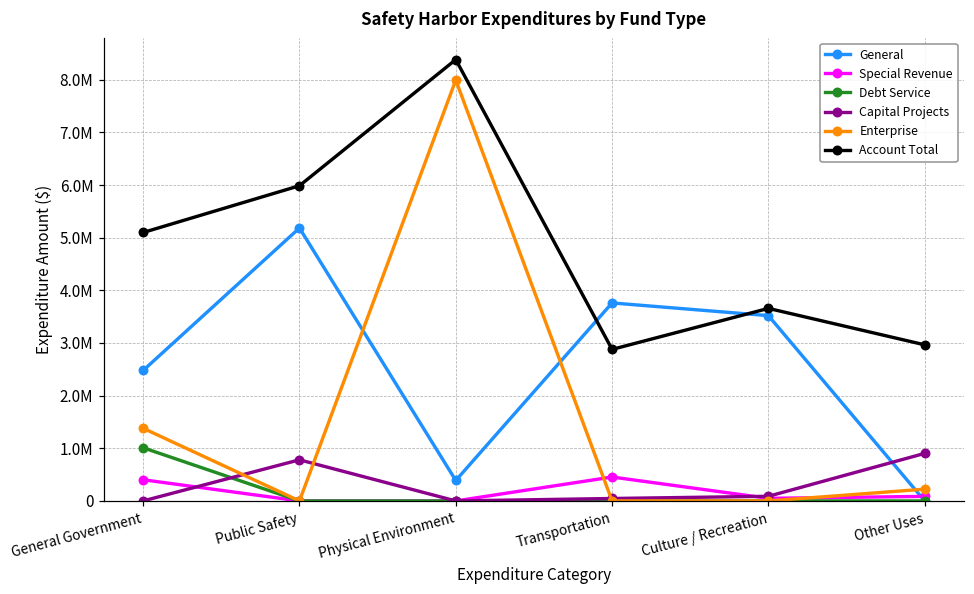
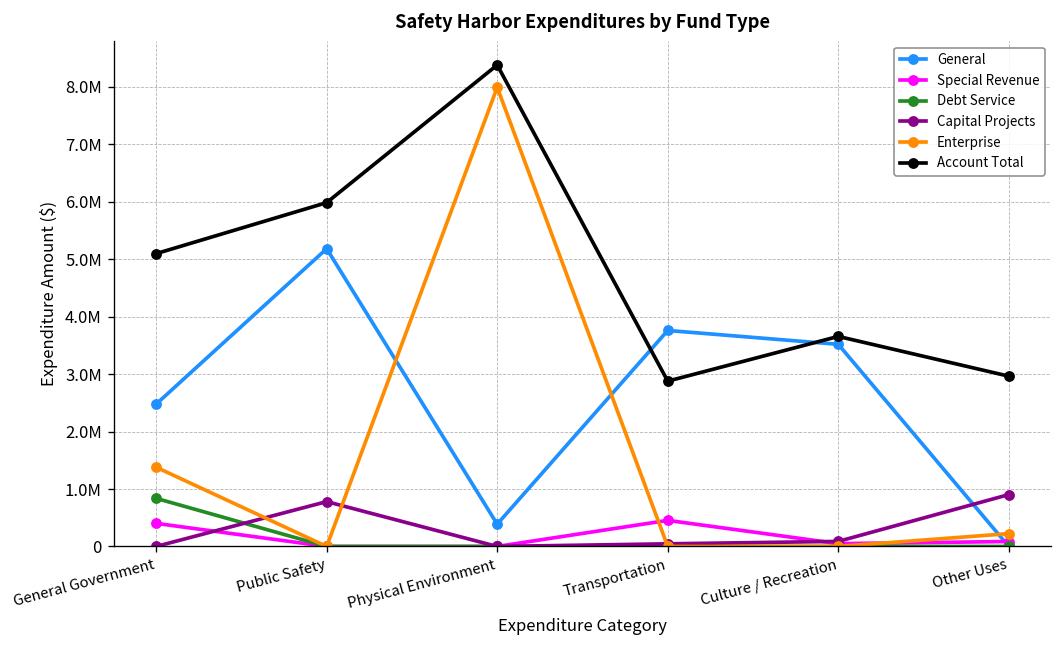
  {
    "General": {
      "General Government": 2500000,
      "Public Safety": 5200000,
      "Physical Environment": 400000,
      "Transportation": 3800000,
      "Culture / Recreation": 3500000
    },
    "Special Revenue": {
      "General Government": 400000,
      "Transportation": 500000,
      "Other Uses": 100000
    },
    "Debt Service": {
-     "General Government": 1000000
+     "General Government": 800000
    },
    "Capital Projects": {
      "General Government": 0,
      "Public Safety": 800000,
      "Other Uses": 900000
    },
    "Enterprise": {
      "General Government": 1400000,
      "Physical Environment": 8000000,
      "Other Uses": 200000
    },
    "Account Total": {
      "General Government": 5100000,
      "Public Safety": 6000000,
      "Physical Environment": 8400000,
      "Transportation": 2900000,
      "Culture / Recreation": 3700000,
      "Other Uses": 3000000
    }
  }
